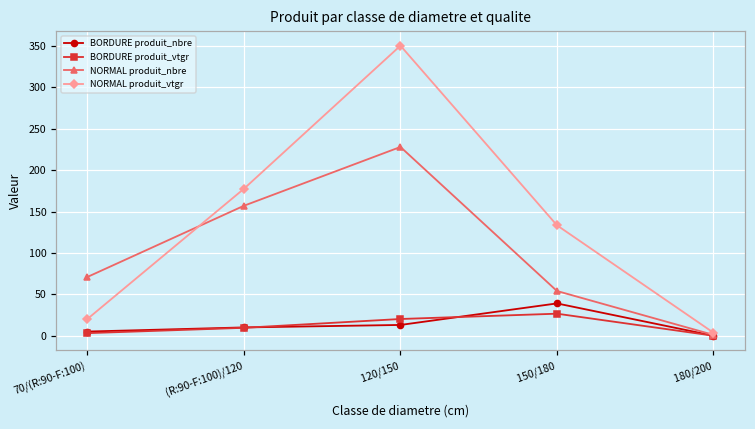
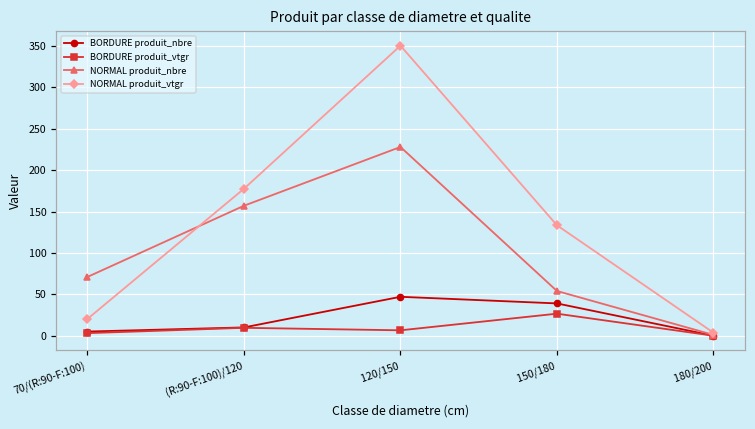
  {
    "BORDURE produit_nbre": {
-     "120/150": 10,
+     "120/150": 50,
      "150/180": 40
    },
    "BORDURE produit_vtgr": {
-     "120/150": 20,
+     "120/150": 10,
      "150/180": 30
    },
    "NORMAL produit_nbre": {
      "70/(R:90-F:100)": 70,
      "(R:90-F:100)/120": 160,
      "120/150": 230,
      "150/180": 50
    },
    "NORMAL produit_vtgr": {
      "70/(R:90-F:100)": 20,
      "(R:90-F:100)/120": 180,
      "120/150": 350,
      "150/180": 130
    }
  }
